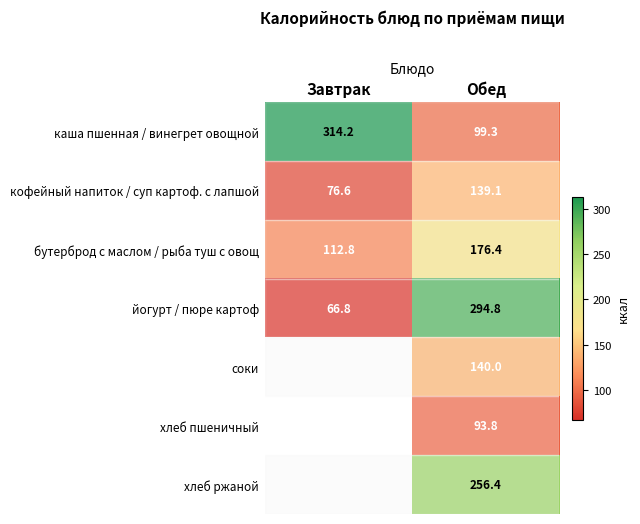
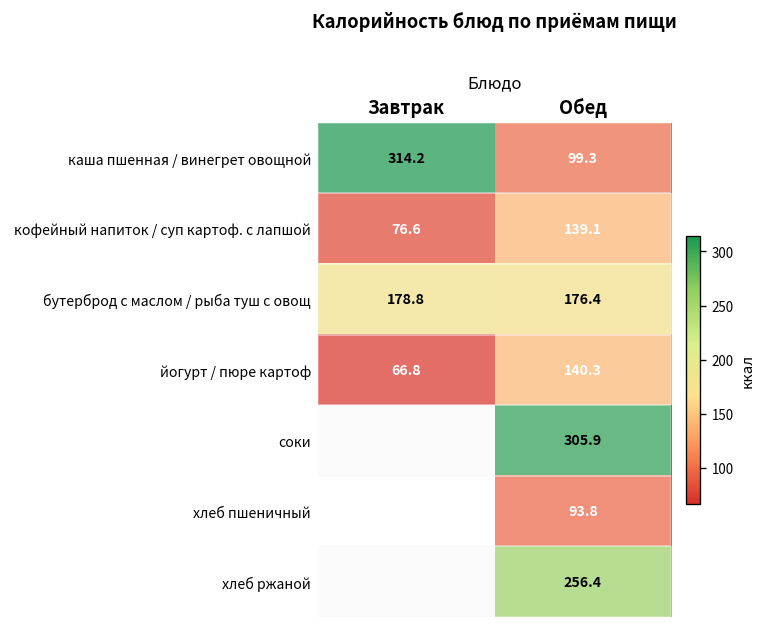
  {
    "каша пшенная / винегрет овощной": {
      "Завтрак": 314.2,
      "Обед": 99.3
    },
    "кофейный напиток / суп картоф. с лапшой": {
      "Завтрак": 76.6,
      "Обед": 139.1
    },
    "бутерброд с маслом / рыба туш с овощ": {
-     "Завтрак": 112.8,
+     "Завтрак": 178.8,
      "Обед": 176.4
    },
    "йогурт / пюре картоф": {
      "Завтрак": 66.8,
-     "Обед": 294.8
+     "Обед": 140.3
    },
    "соки": {
-     "Обед": 140.0
+     "Обед": 305.9
    },
    "хлеб пшеничный": {
      "Обед": 93.8
    },
    "хлеб ржаной": {
      "Обед": 256.4
    }
  }
